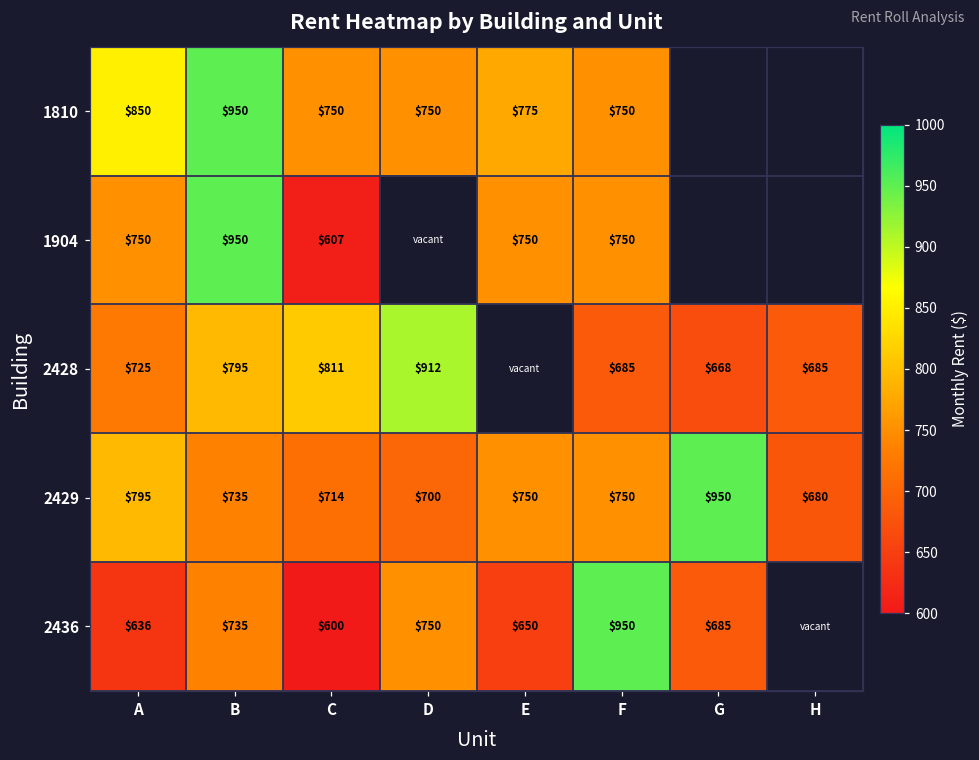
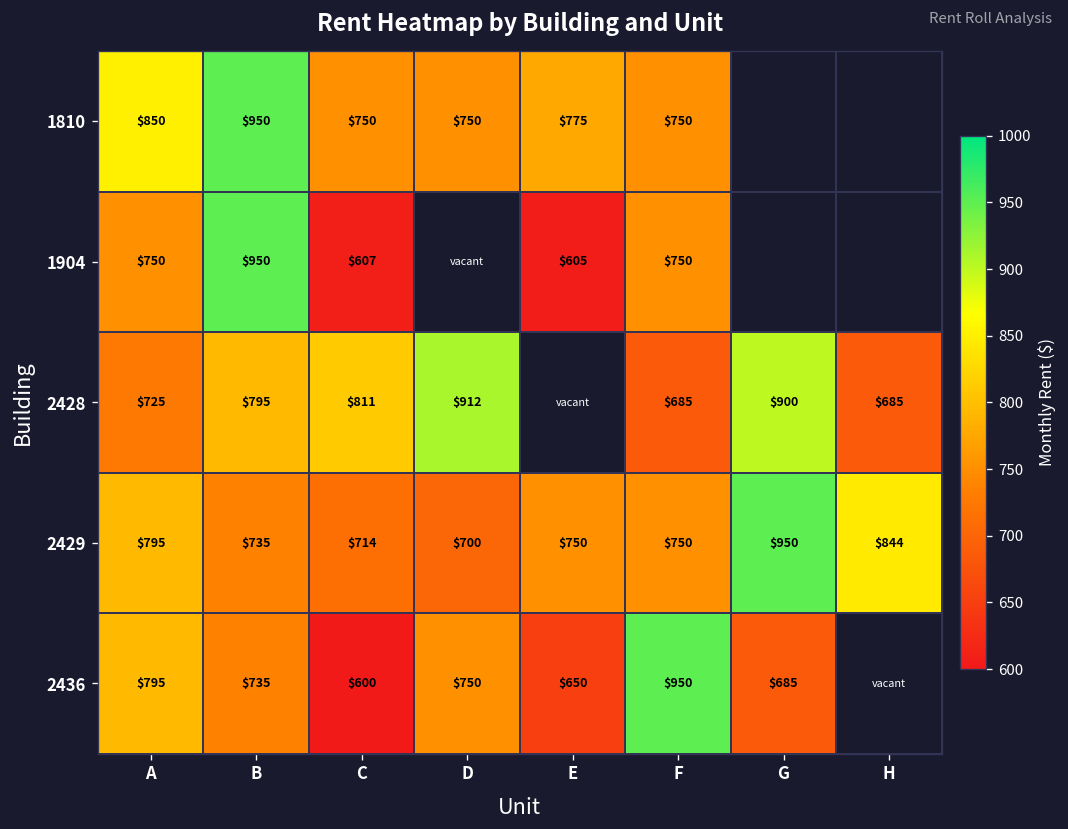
  {
    "1810": {
      "A": "$850",
      "B": "$950",
      "C": "$750",
      "D": "$750",
      "E": "$775",
      "F": "$750"
    },
    "1904": {
      "A": "$750",
      "B": "$950",
      "C": "$607",
-     "E": "$750",
+     "E": "$605",
      "F": "$750"
    },
    "2428": {
      "A": "$725",
      "B": "$795",
      "C": "$811",
      "D": "$912",
      "F": "$685",
-     "G": "$668",
+     "G": "$900",
      "H": "$685"
    },
    "2429": {
      "A": "$795",
      "B": "$735",
      "C": "$714",
      "D": "$700",
      "E": "$750",
      "F": "$750",
      "G": "$950",
-     "H": "$680"
+     "H": "$844"
    },
    "2436": {
-     "A": "$636",
+     "A": "$795",
      "B": "$735",
      "C": "$600",
      "D": "$750",
      "E": "$650",
      "F": "$950",
      "G": "$685"
    }
  }
